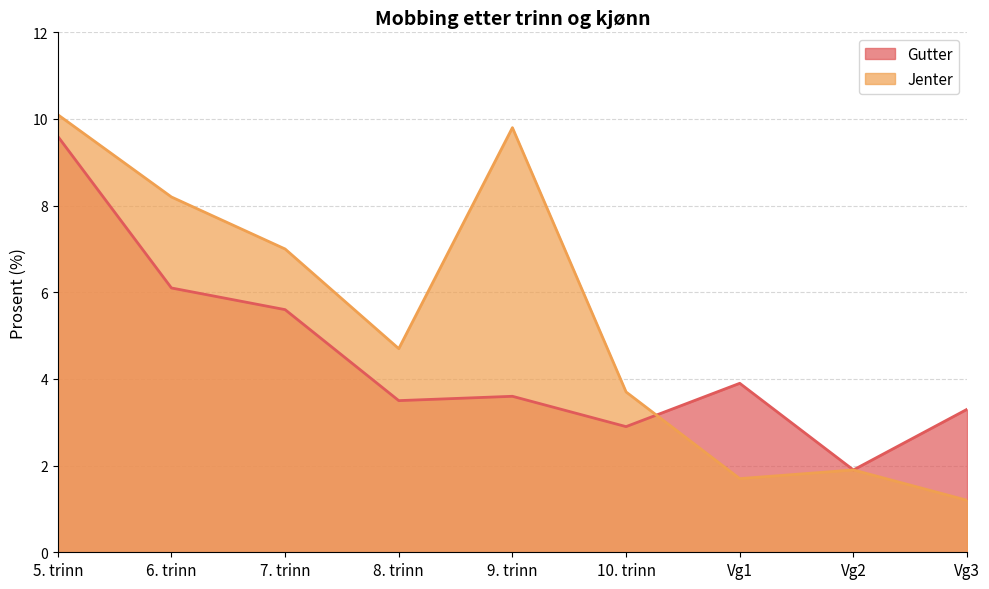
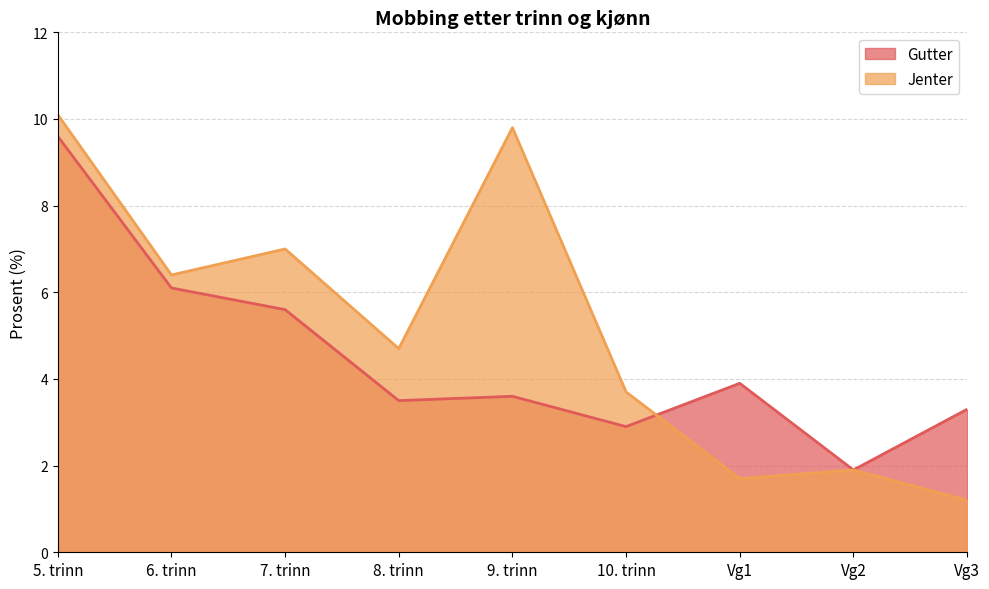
  {
    "Gutter": {
      "5. trinn": 9.6,
      "6. trinn": 6.1,
      "7. trinn": 5.6,
      "8. trinn": 3.5,
      "9. trinn": 3.6,
      "10. trinn": 2.9,
      "Vg1": 3.9,
      "Vg3": 3.3
    },
    "Jenter": {
      "5. trinn": 10.1,
-     "6. trinn": 8.2,
+     "6. trinn": 6.4,
      "7. trinn": 7.0,
      "8. trinn": 4.7,
      "9. trinn": 9.8,
      "10. trinn": 3.7,
      "Vg1": 1.7,
      "Vg3": 1.2
    }
  }
